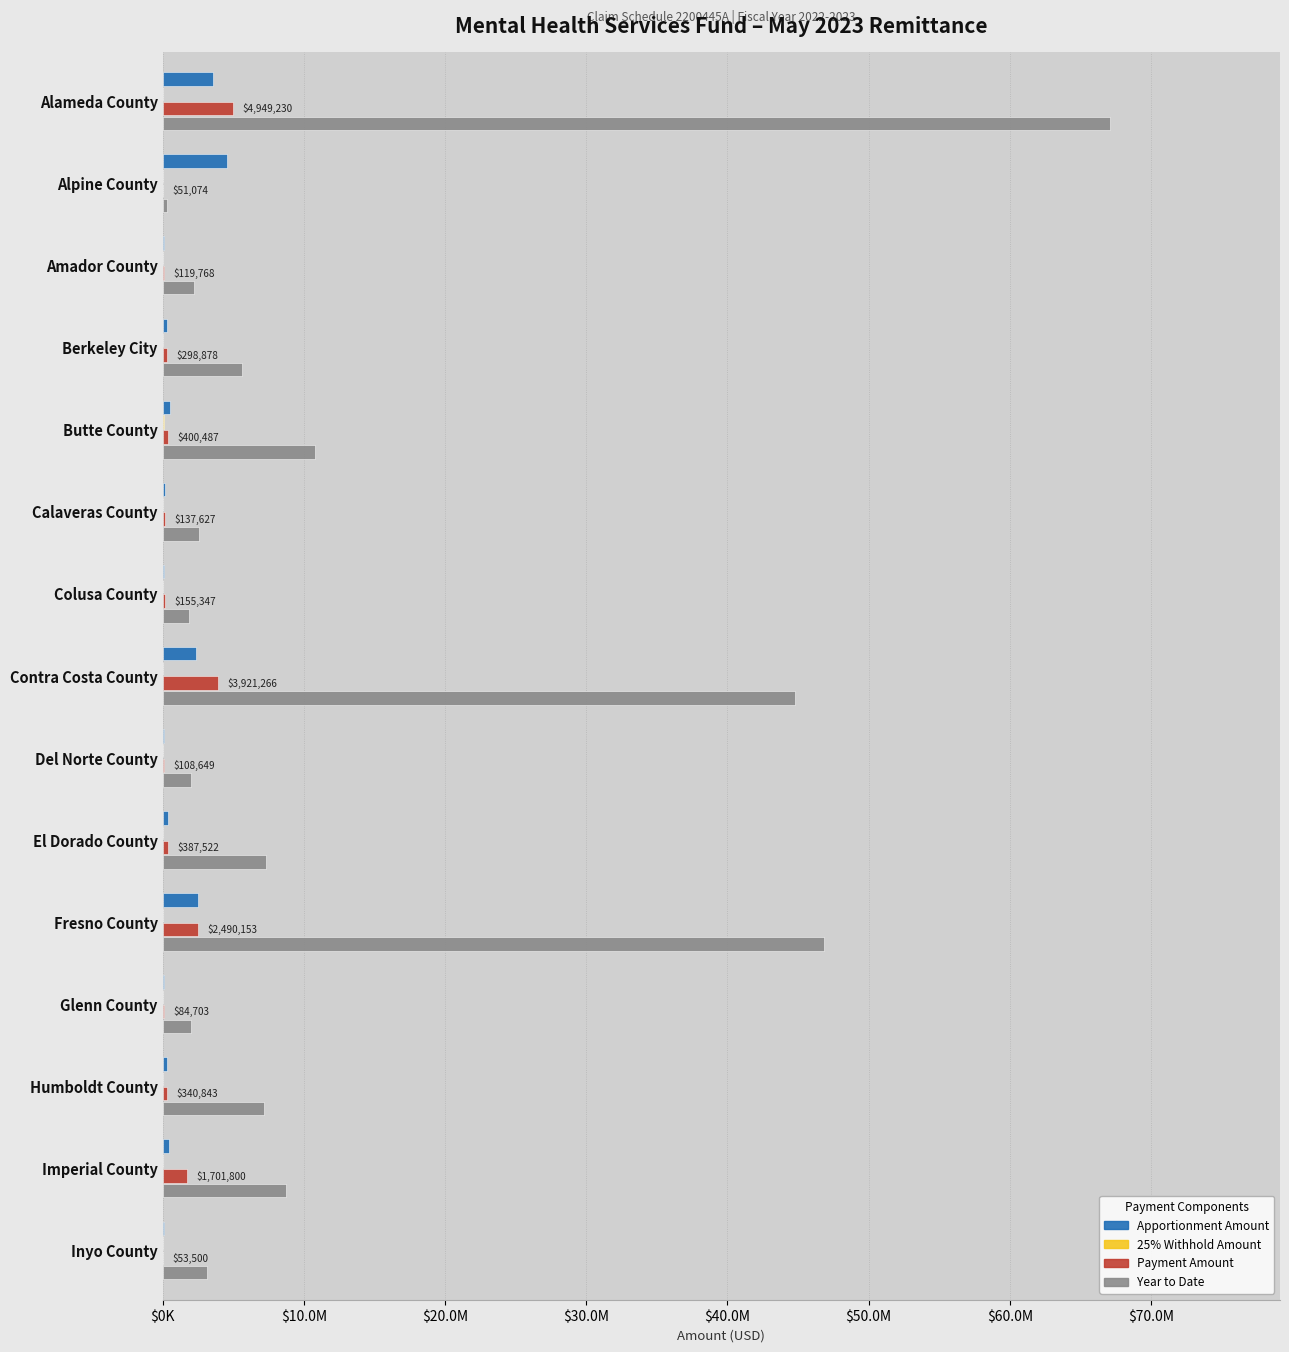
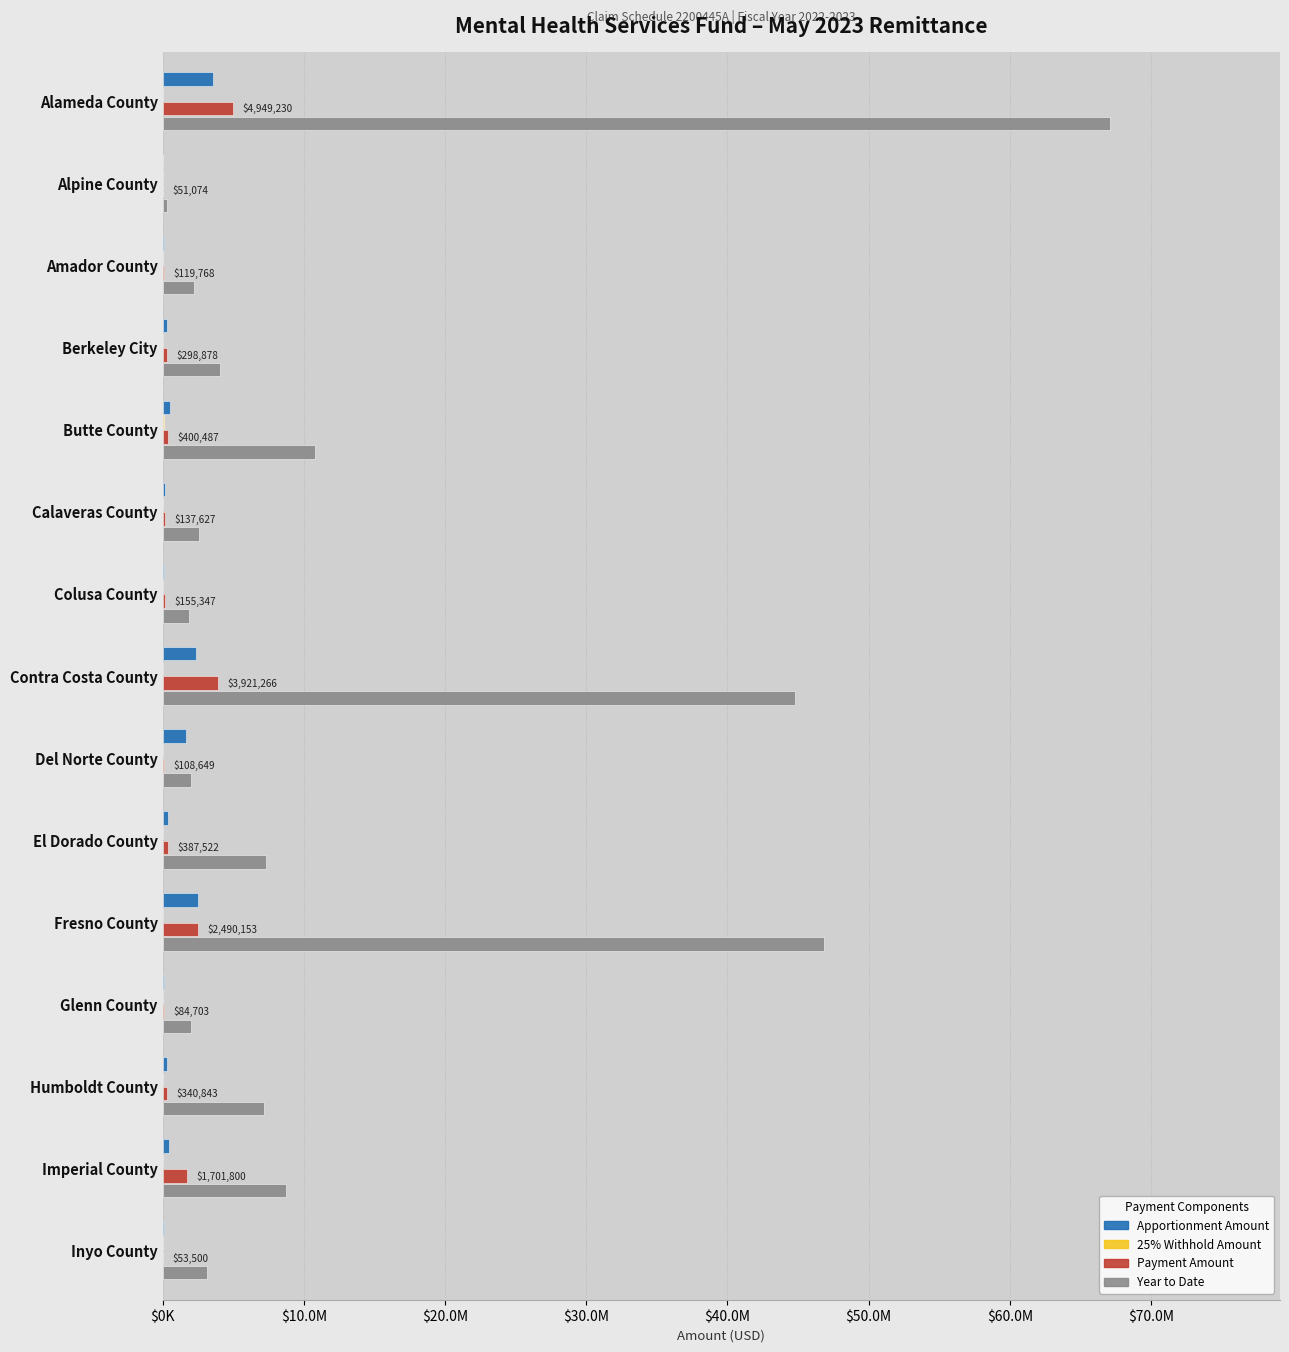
  {
    "Apportionment Amount": {
      "Alameda County": "$3600000",
-     "Alpine County": "$4600000",
+     "Alpine County": "$100000",
      "Berkeley City": "$300000",
      "Butte County": "$500000",
      "Contra Costa County": "$2400000",
-     "Del Norte County": "$100000",
+     "Del Norte County": "$1600000",
      "El Dorado County": "$400000",
      "Fresno County": "$2500000",
      "Humboldt County": "$300000",
      "Imperial County": "$500000"
    },
    "25% Withhold Amount": {
      "Alameda County": "$0",
      "Alpine County": "$0",
      "Amador County": "$0",
      "Berkeley City": "$0",
      "Calaveras County": "$0",
      "Colusa County": "$0",
      "Contra Costa County": "$0",
      "Del Norte County": "$0",
      "El Dorado County": "$0",
      "Fresno County": "$0",
      "Humboldt County": "$0",
      "Imperial County": "$0"
    },
    "Payment Amount": {
      "Alameda County": "$4,949,230",
      "Alpine County": "$51,074",
      "Amador County": "$119,768",
      "Berkeley City": "$298,878",
      "Butte County": "$400,487",
      "Calaveras County": "$137,627",
      "Colusa County": "$155,347",
      "Contra Costa County": "$3,921,266",
      "Del Norte County": "$108,649",
      "El Dorado County": "$387,522",
      "Fresno County": "$2,490,153",
      "Glenn County": "$84,703",
      "Humboldt County": "$340,843",
      "Imperial County": "$1,701,800",
      "Inyo County": "$53,500"
    },
    "Year to Date": {
      "Alameda County": "$67100000",
      "Alpine County": "$300000",
-     "Berkeley City": "$5600000",
+     "Berkeley City": "$4100000",
      "Butte County": "$10800000",
      "Contra Costa County": "$44800000",
      "El Dorado County": "$7300000",
      "Fresno County": "$46800000",
      "Humboldt County": "$7200000",
      "Imperial County": "$8800000"
    }
  }
